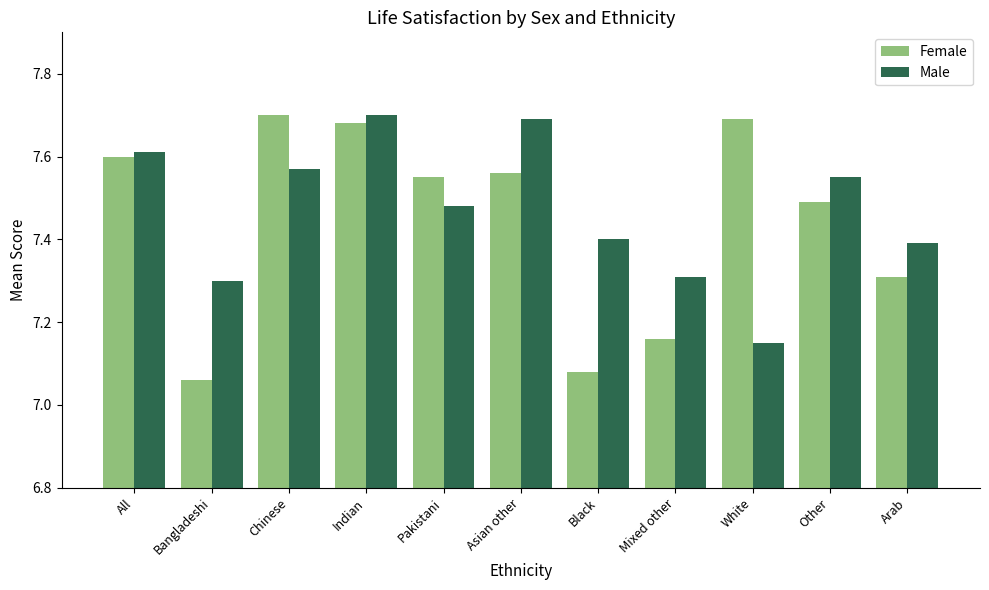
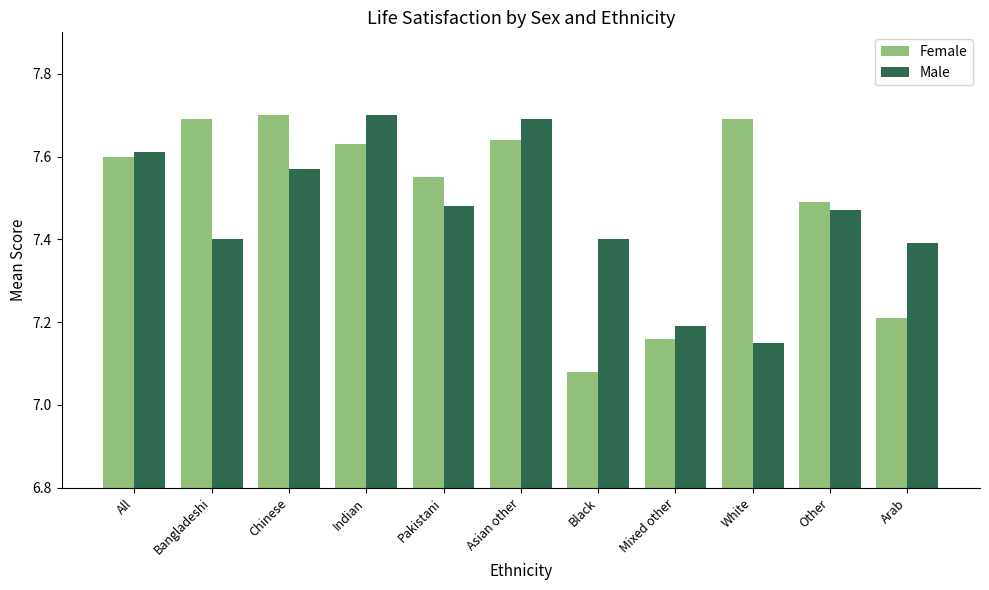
  {
    "Female": {
      "All": 7.60,
-     "Bangladeshi": 7.06,
+     "Bangladeshi": 7.69,
      "Chinese": 7.70,
-     "Indian": 7.68,
+     "Indian": 7.63,
      "Pakistani": 7.55,
-     "Asian other": 7.56,
+     "Asian other": 7.64,
      "Black": 7.08,
      "Mixed other": 7.16,
      "White": 7.69,
      "Other": 7.49,
-     "Arab": 7.31
+     "Arab": 7.21
    },
    "Male": {
      "All": 7.61,
-     "Bangladeshi": 7.3,
+     "Bangladeshi": 7.4,
      "Chinese": 7.57,
      "Indian": 7.70,
      "Pakistani": 7.48,
      "Asian other": 7.69,
      "Black": 7.40,
-     "Mixed other": 7.31,
+     "Mixed other": 7.19,
      "White": 7.15,
-     "Other": 7.55,
+     "Other": 7.47,
      "Arab": 7.39
    }
  }
